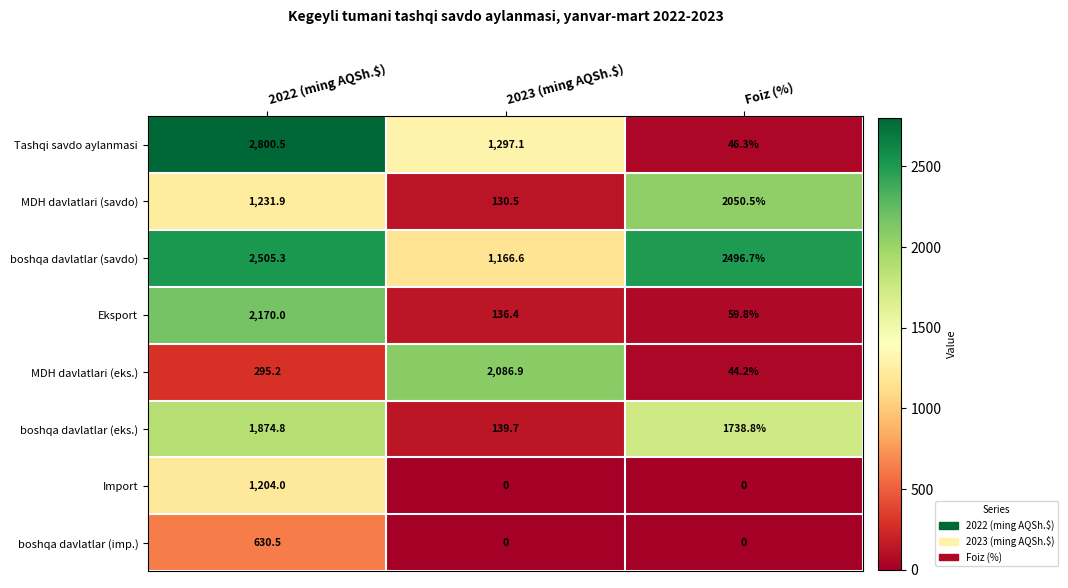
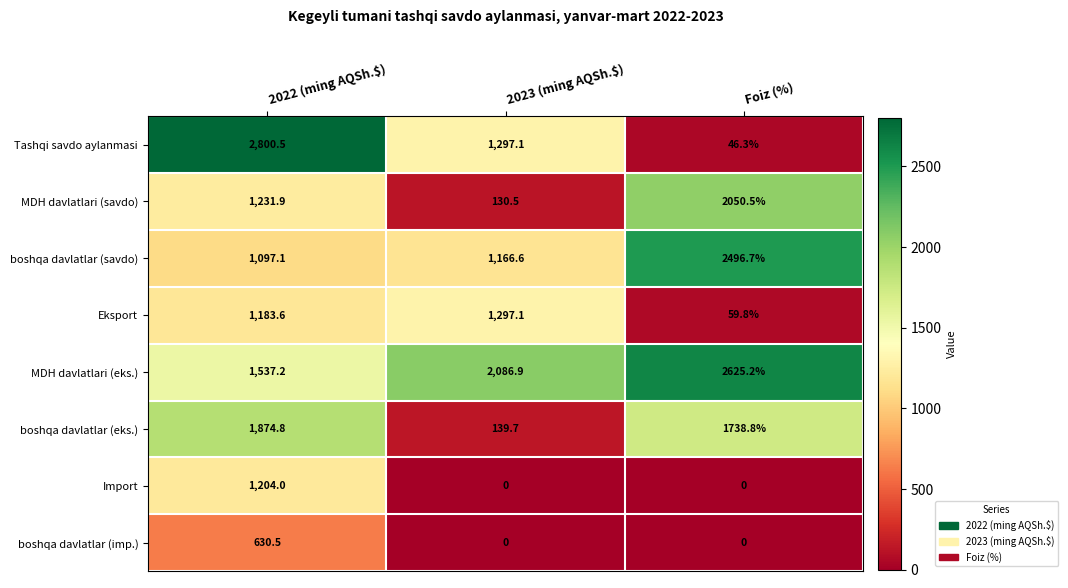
  {
    "Tashqi savdo aylanmasi": {
      "2022 (ming AQSh.$)": "2,800.5",
      "2023 (ming AQSh.$)": "1,297.1",
      "Foiz (%)": "46.3%"
    },
    "MDH davlatlari (savdo)": {
      "2022 (ming AQSh.$)": "1,231.9",
      "2023 (ming AQSh.$)": "130.5",
      "Foiz (%)": "2050.5%"
    },
    "boshqa davlatlar (savdo)": {
-     "2022 (ming AQSh.$)": "2,505.3",
+     "2022 (ming AQSh.$)": "1,097.1",
      "2023 (ming AQSh.$)": "1,166.6",
      "Foiz (%)": "2496.7%"
    },
    "Eksport": {
-     "2022 (ming AQSh.$)": "2,170.0",
-     "2023 (ming AQSh.$)": "136.4",
+     "2022 (ming AQSh.$)": "1,183.6",
+     "2023 (ming AQSh.$)": "1,297.1",
      "Foiz (%)": "59.8%"
    },
    "MDH davlatlari (eks.)": {
-     "2022 (ming AQSh.$)": "295.2",
+     "2022 (ming AQSh.$)": "1,537.2",
      "2023 (ming AQSh.$)": "2,086.9",
-     "Foiz (%)": "44.2%"
+     "Foiz (%)": "2625.2%"
    },
    "boshqa davlatlar (eks.)": {
      "2022 (ming AQSh.$)": "1,874.8",
      "2023 (ming AQSh.$)": "139.7",
      "Foiz (%)": "1738.8%"
    },
    "Import": {
      "2022 (ming AQSh.$)": "1,204.0",
      "2023 (ming AQSh.$)": "0",
      "Foiz (%)": "0"
    },
    "boshqa davlatlar (imp.)": {
      "2022 (ming AQSh.$)": "630.5",
      "2023 (ming AQSh.$)": "0",
      "Foiz (%)": "0"
    }
  }
